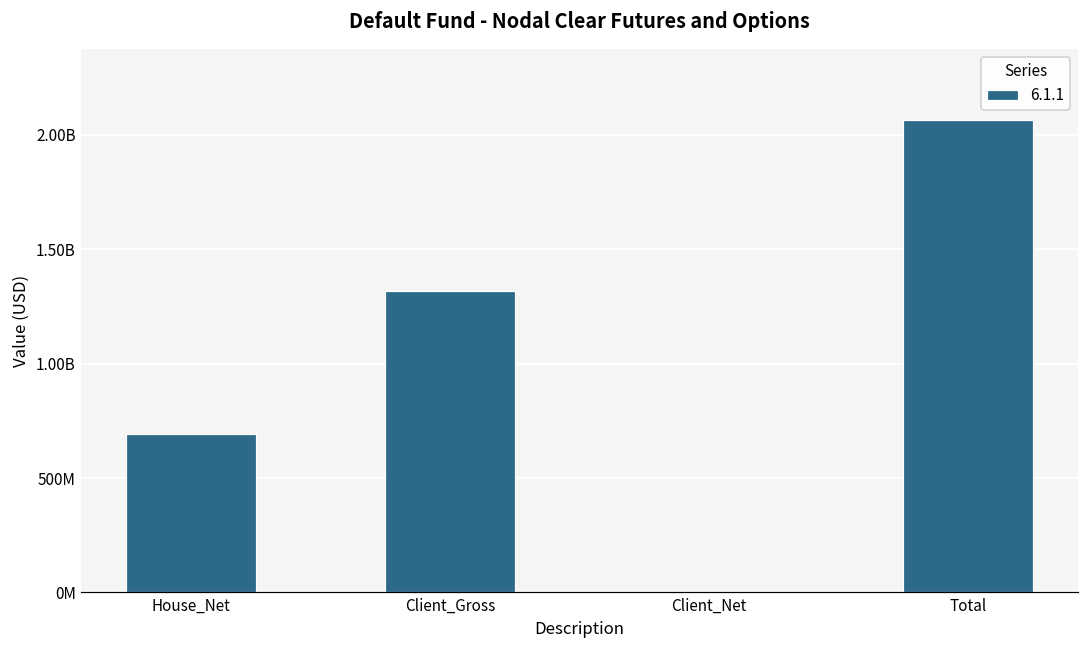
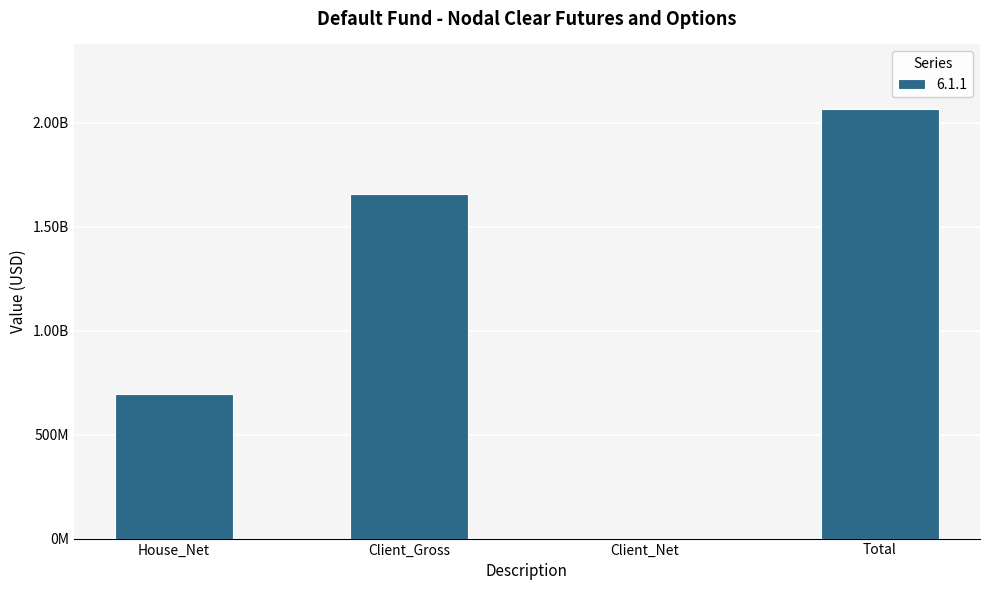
  {
    "House_Net": 690000000,
-   "Client_Gross": 1320000000,
+   "Client_Gross": 1660000000,
    "Client_Net": 0,
    "Total": 2070000000
  }
